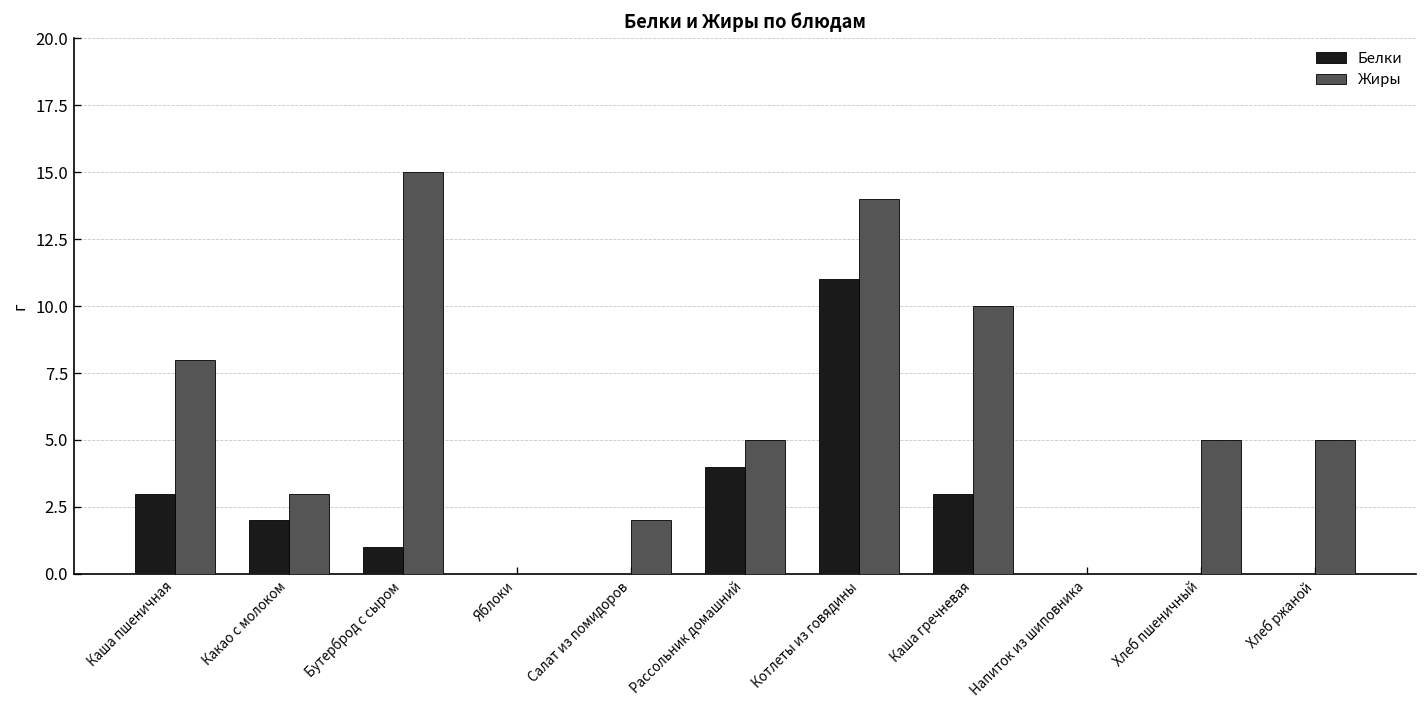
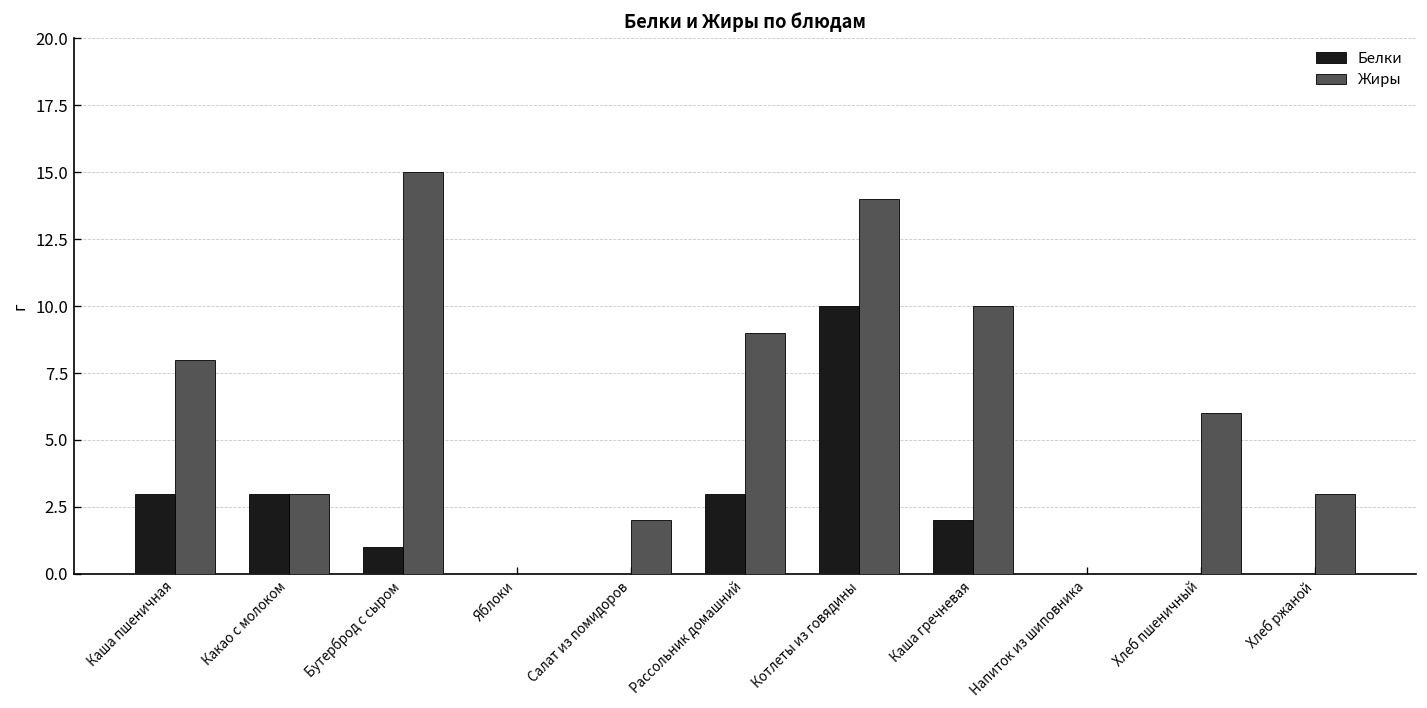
  {
    "Белки": {
      "Каша пшеничная": 3,
-     "Какао с молоком": 2,
+     "Какао с молоком": 3,
      "Бутерброд с сыром": 1,
      "Яблоки": 0,
      "Салат из помидоров": 0,
-     "Рассольник домашний": 4,
-     "Котлеты из говядины": 11,
-     "Каша гречневая": 3,
+     "Рассольник домашний": 3,
+     "Котлеты из говядины": 10,
+     "Каша гречневая": 2,
      "Напиток из шиповника": 0,
      "Хлеб пшеничный": 0,
      "Хлеб ржаной": 0
    },
    "Жиры": {
      "Каша пшеничная": 8,
      "Какао с молоком": 3,
      "Бутерброд с сыром": 15,
      "Яблоки": 0,
      "Салат из помидоров": 2,
-     "Рассольник домашний": 5,
+     "Рассольник домашний": 9,
      "Котлеты из говядины": 14,
      "Каша гречневая": 10,
      "Напиток из шиповника": 0,
-     "Хлеб пшеничный": 5,
-     "Хлеб ржаной": 5
+     "Хлеб пшеничный": 6,
+     "Хлеб ржаной": 3
    }
  }
